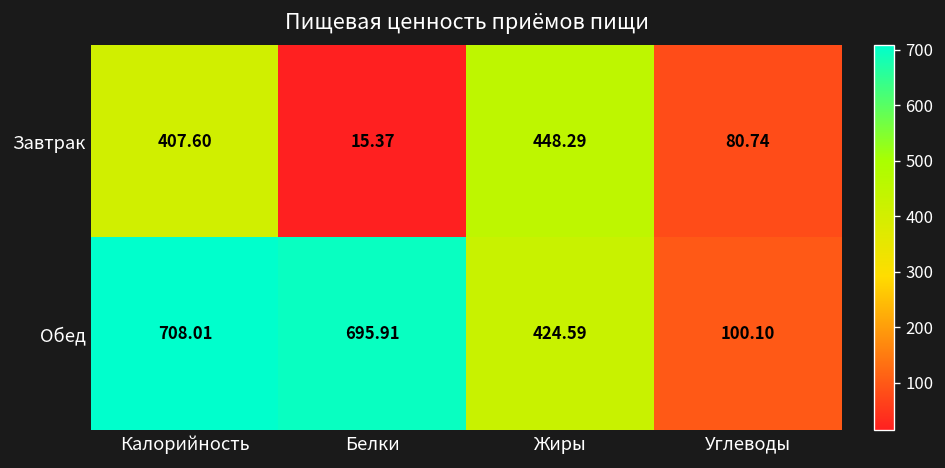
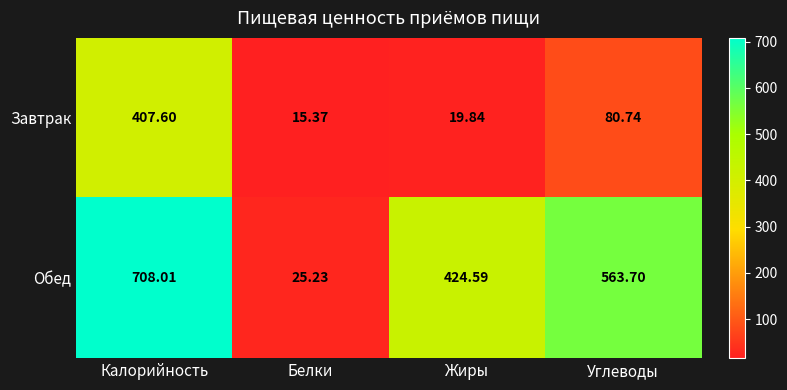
  {
    "Завтрак": {
      "Калорийность": 407.60,
      "Белки": 15.37,
-     "Жиры": 448.29,
+     "Жиры": 19.84,
      "Углеводы": 80.74
    },
    "Обед": {
      "Калорийность": 708.01,
-     "Белки": 695.91,
+     "Белки": 25.23,
      "Жиры": 424.59,
-     "Углеводы": 100.10
+     "Углеводы": 563.70
    }
  }
